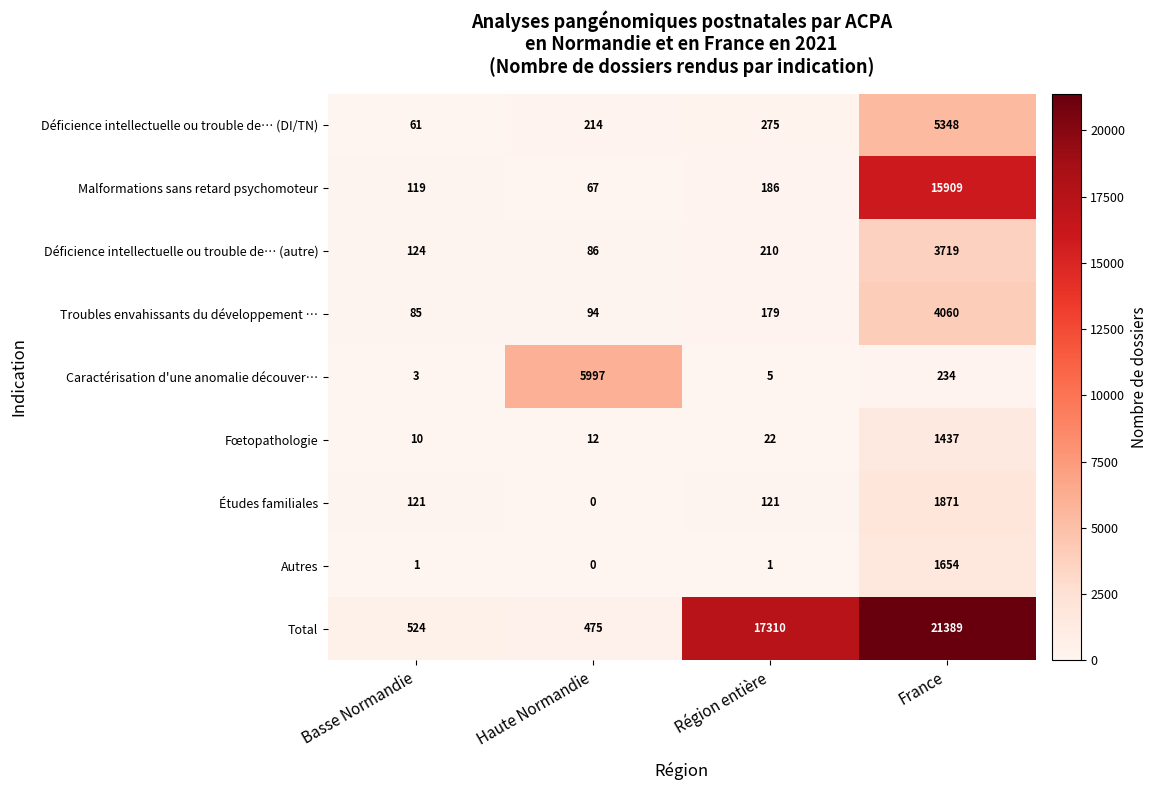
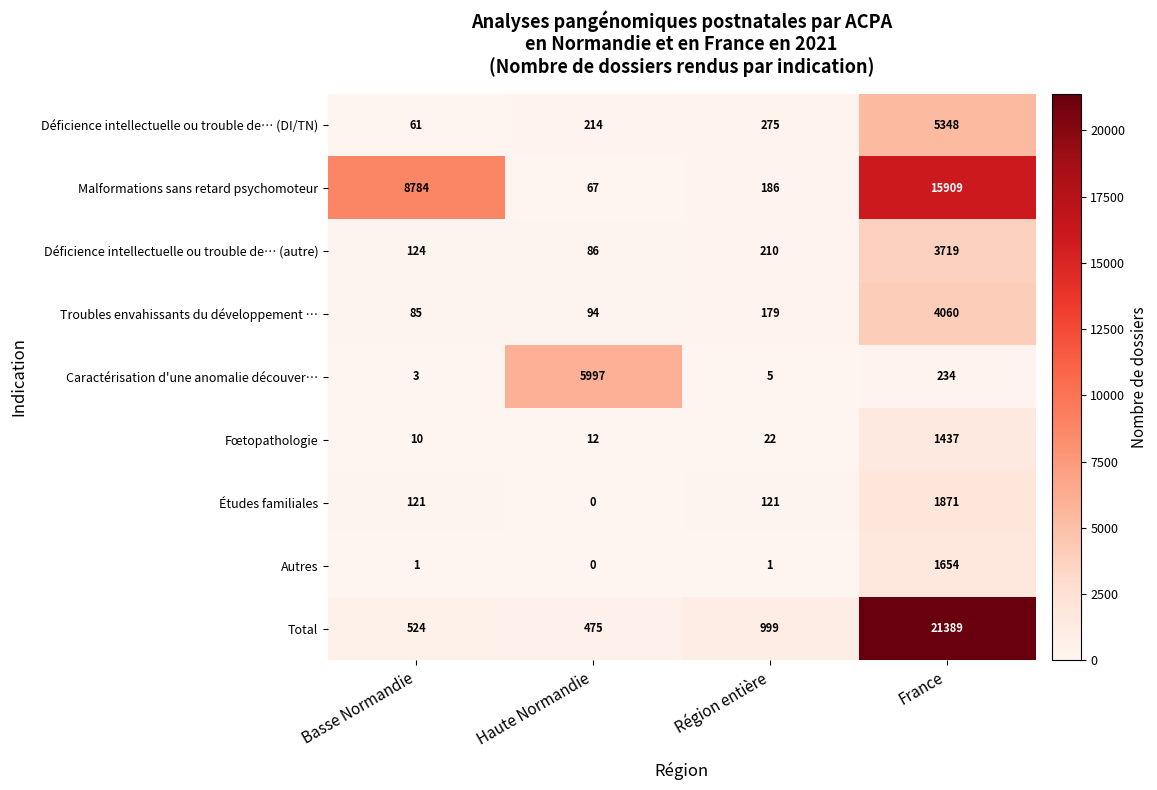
  {
    "Déficience intellectuelle ou trouble de… (DI/TN)": {
      "Basse Normandie": 61,
      "Haute Normandie": 214,
      "Région entière": 275,
      "France": 5348
    },
    "Malformations sans retard psychomoteur": {
-     "Basse Normandie": 119,
+     "Basse Normandie": 8784,
      "Haute Normandie": 67,
      "Région entière": 186,
      "France": 15909
    },
    "Déficience intellectuelle ou trouble de… (autre)": {
      "Basse Normandie": 124,
      "Haute Normandie": 86,
      "Région entière": 210,
      "France": 3719
    },
    "Troubles envahissants du développement …": {
      "Basse Normandie": 85,
      "Haute Normandie": 94,
      "Région entière": 179,
      "France": 4060
    },
    "Caractérisation d'une anomalie découver…": {
      "Basse Normandie": 3,
      "Haute Normandie": 5997,
      "Région entière": 5,
      "France": 234
    },
    "Fœtopathologie": {
      "Basse Normandie": 10,
      "Haute Normandie": 12,
      "Région entière": 22,
      "France": 1437
    },
    "Études familiales": {
      "Basse Normandie": 121,
      "Haute Normandie": 0,
      "Région entière": 121,
      "France": 1871
    },
    "Autres": {
      "Basse Normandie": 1,
      "Haute Normandie": 0,
      "Région entière": 1,
      "France": 1654
    },
    "Total": {
      "Basse Normandie": 524,
      "Haute Normandie": 475,
-     "Région entière": 17310,
+     "Région entière": 999,
      "France": 21389
    }
  }
